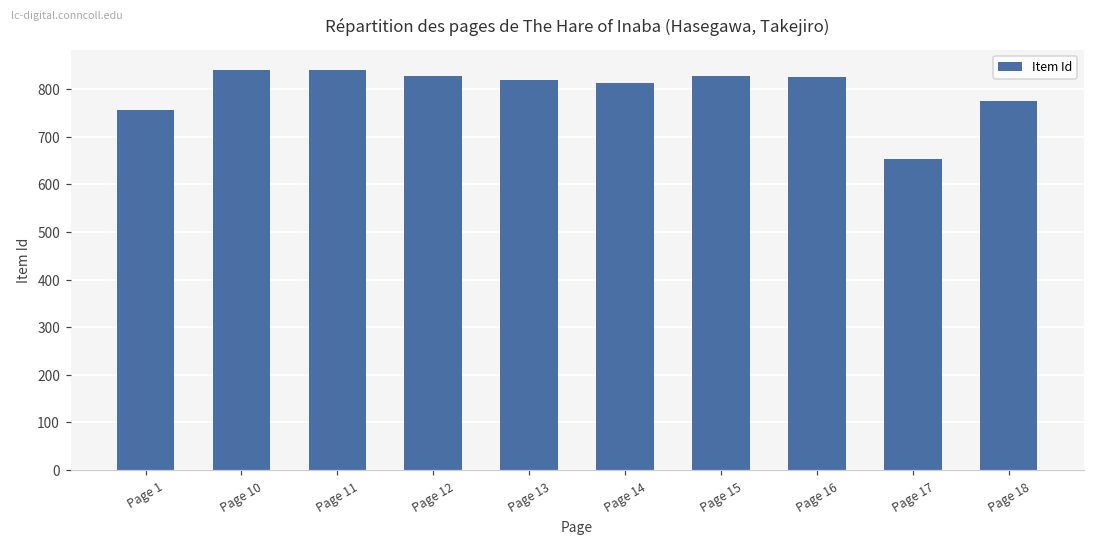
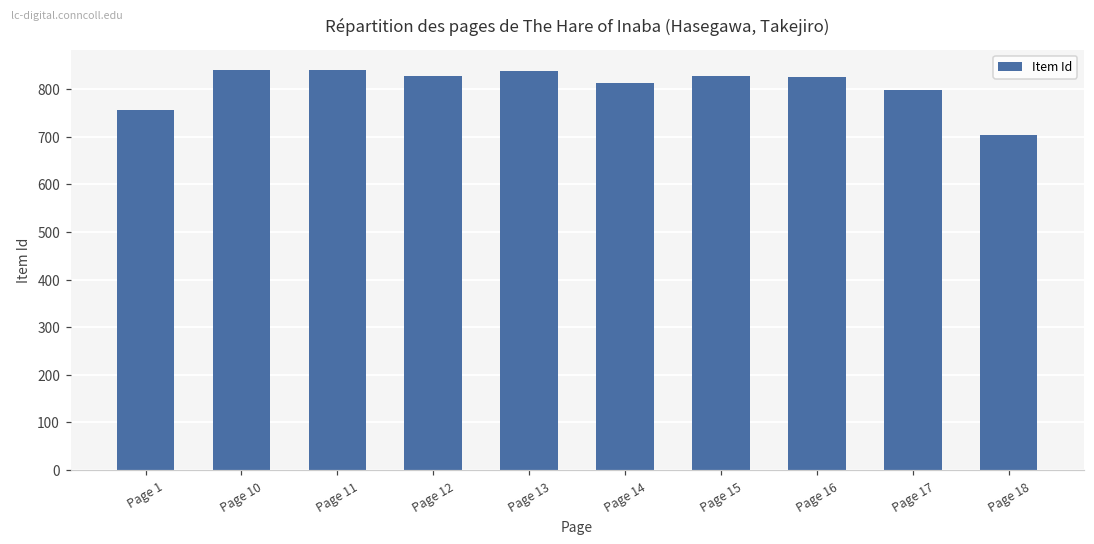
  {
    "Page 1": 760,
    "Page 10": 840,
    "Page 11": 840,
    "Page 12": 830,
-   "Page 13": 820,
+   "Page 13": 840,
    "Page 14": 810,
    "Page 15": 830,
    "Page 16": 830,
-   "Page 17": 650,
-   "Page 18": 780
+   "Page 17": 800,
+   "Page 18": 710
  }
